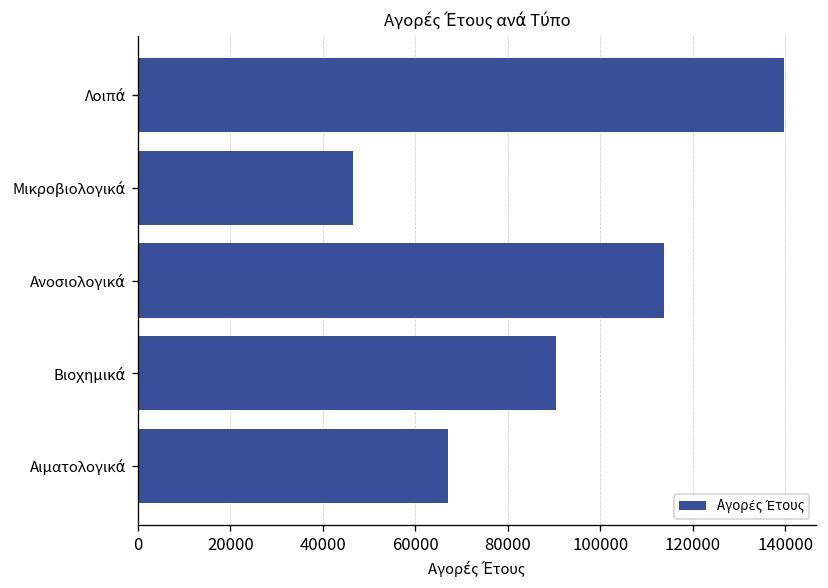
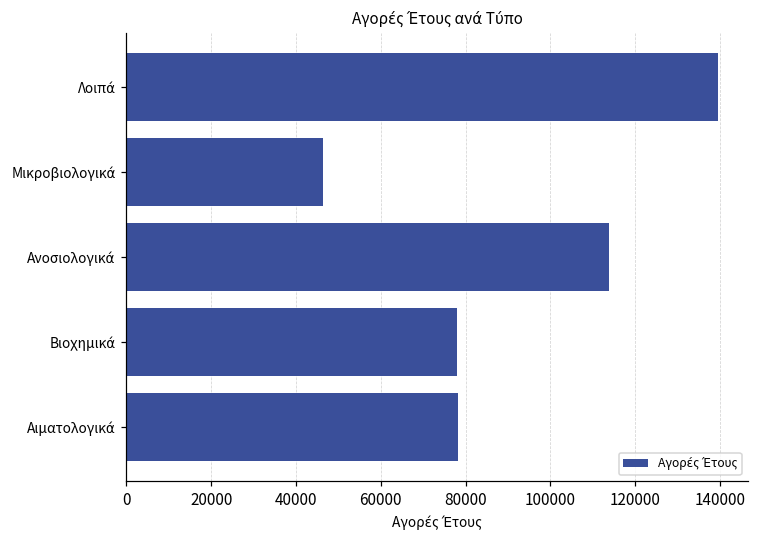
  {
    "Λοιπά": 140000,
    "Μικροβιολογικά": 46000,
    "Ανοσιολογικά": 114000,
-   "Βιοχημικά": 90000,
-   "Αιματολογικά": 67000
+   "Βιοχημικά": 78000,
+   "Αιματολογικά": 78000
  }
